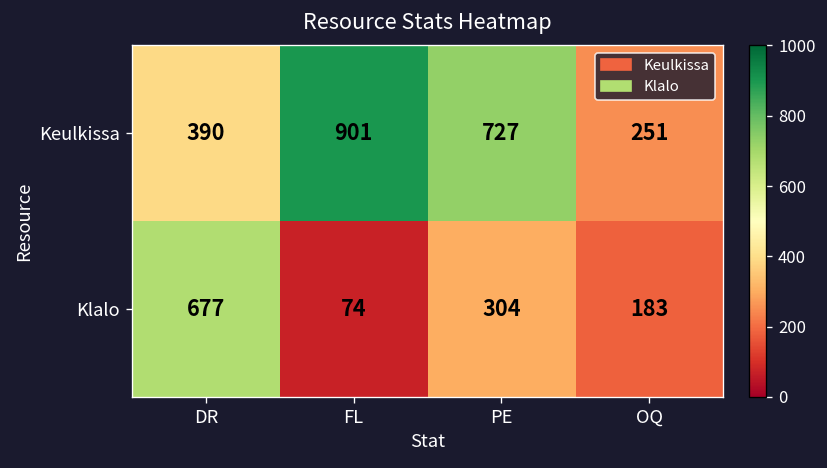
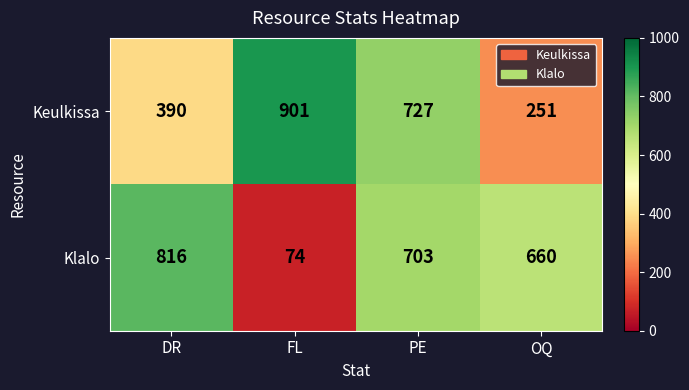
  {
    "Keulkissa": {
      "DR": 390,
      "FL": 901,
      "PE": 727,
      "OQ": 251
    },
    "Klalo": {
-     "DR": 677,
+     "DR": 816,
      "FL": 74,
-     "PE": 304,
-     "OQ": 183
+     "PE": 703,
+     "OQ": 660
    }
  }
